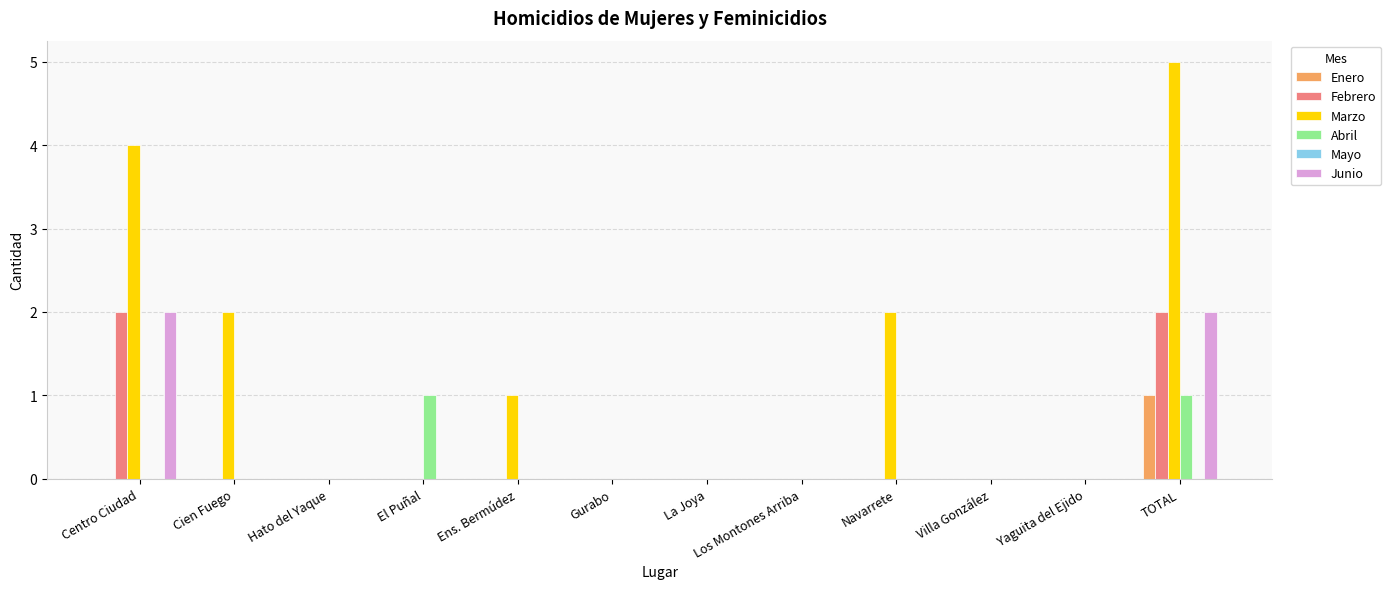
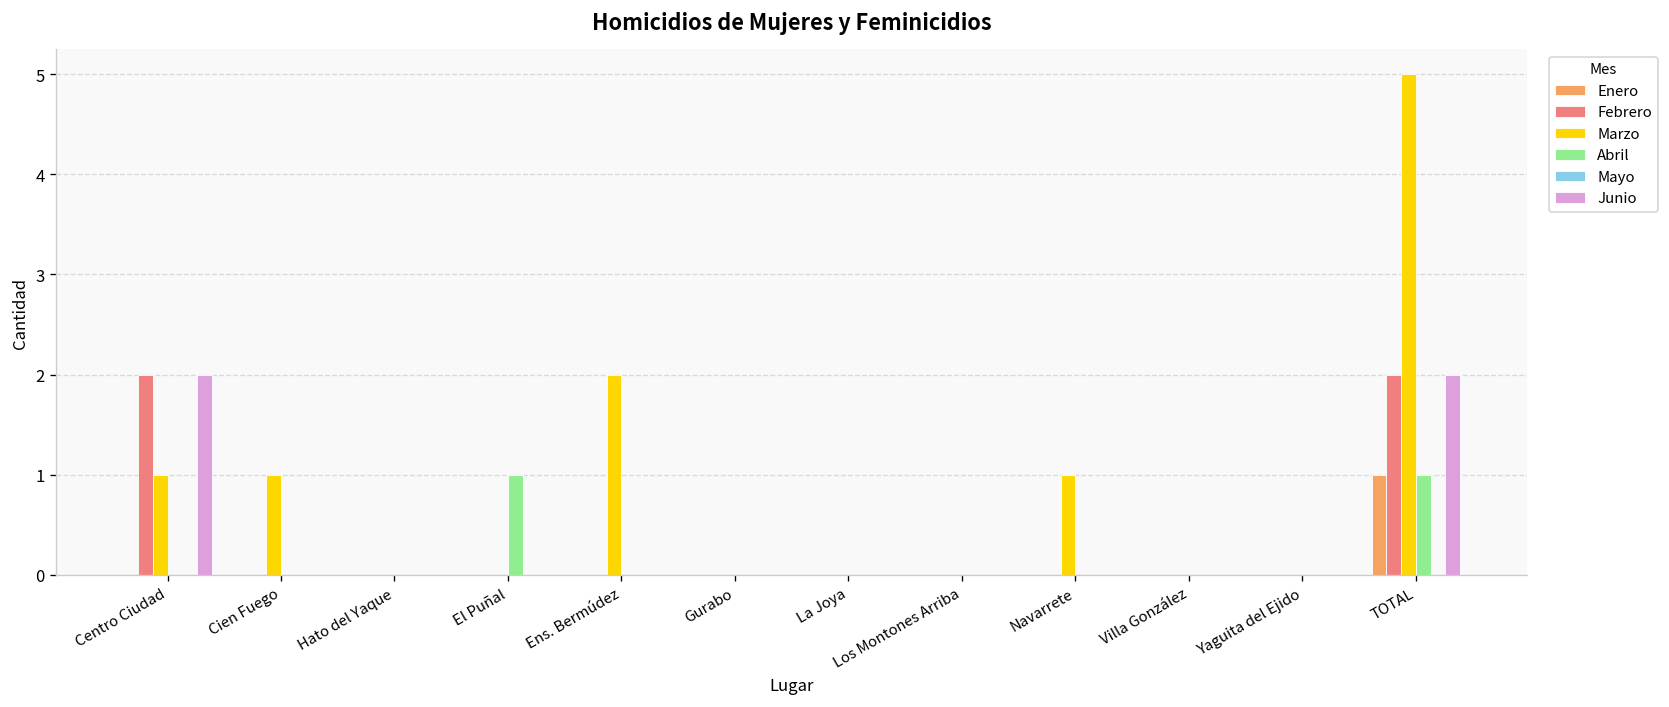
  {
    "Marzo": {
-     "Centro Ciudad": 4,
-     "Cien Fuego": 2,
+     "Centro Ciudad": 1,
+     "Cien Fuego": 1,
      "Hato del Yaque": 0,
      "El Puñal": 0,
-     "Ens. Bermúdez": 1,
+     "Ens. Bermúdez": 2,
      "Gurabo": 0,
      "La Joya": 0,
      "Los Montones Arriba": 0,
-     "Navarrete": 2,
+     "Navarrete": 1,
      "Villa González": 0,
      "Yaguita del Ejido": 0,
      "TOTAL": 5
    },
    "Abril": {
      "Centro Ciudad": 0,
      "Cien Fuego": 0,
      "Hato del Yaque": 0,
      "El Puñal": 1,
      "Ens. Bermúdez": 0,
      "Gurabo": 0,
      "La Joya": 0,
      "Los Montones Arriba": 0,
      "Navarrete": 0,
      "Villa González": 0,
      "Yaguita del Ejido": 0,
      "TOTAL": 1
    },
    "Mayo": {
      "Centro Ciudad": 0,
      "Cien Fuego": 0,
      "Hato del Yaque": 0,
      "El Puñal": 0,
      "Ens. Bermúdez": 0,
      "Gurabo": 0,
      "La Joya": 0,
      "Los Montones Arriba": 0,
      "Navarrete": 0,
      "Villa González": 0,
      "Yaguita del Ejido": 0,
      "TOTAL": 0
    },
    "Junio": {
      "Centro Ciudad": 2,
      "Cien Fuego": 0,
      "Hato del Yaque": 0,
      "El Puñal": 0,
      "Ens. Bermúdez": 0,
      "Gurabo": 0,
      "La Joya": 0,
      "Los Montones Arriba": 0,
      "Navarrete": 0,
      "Villa González": 0,
      "Yaguita del Ejido": 0,
      "TOTAL": 2
    }
  }
